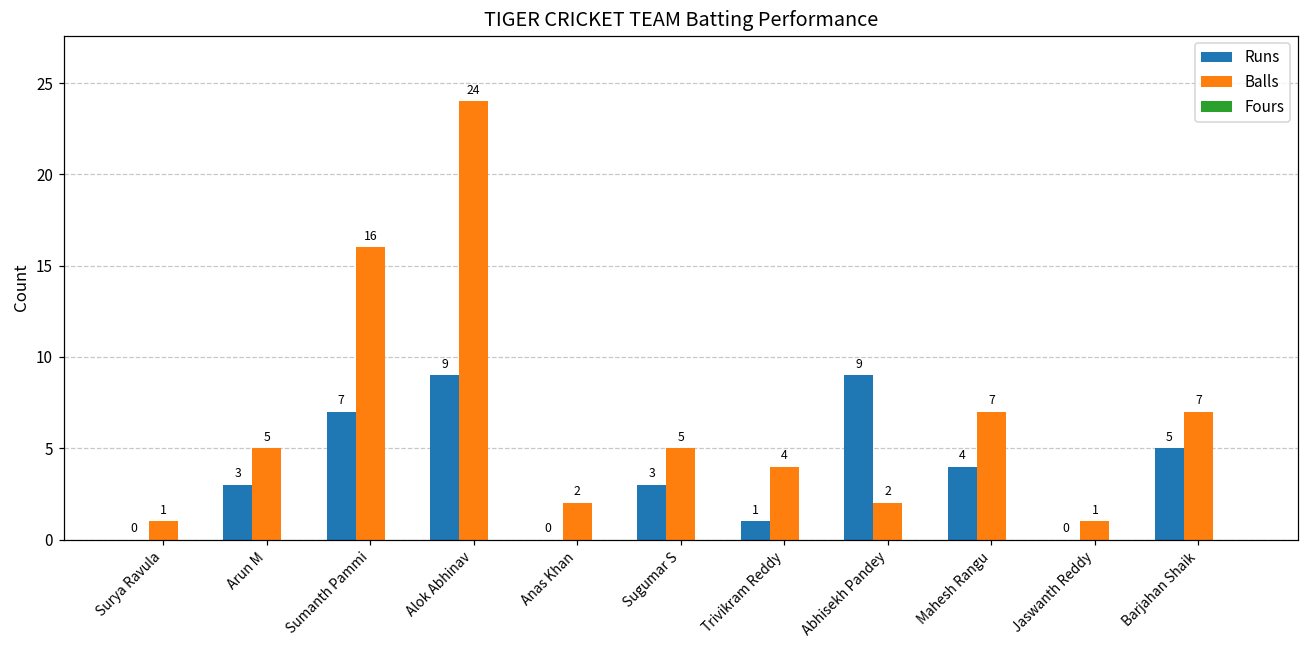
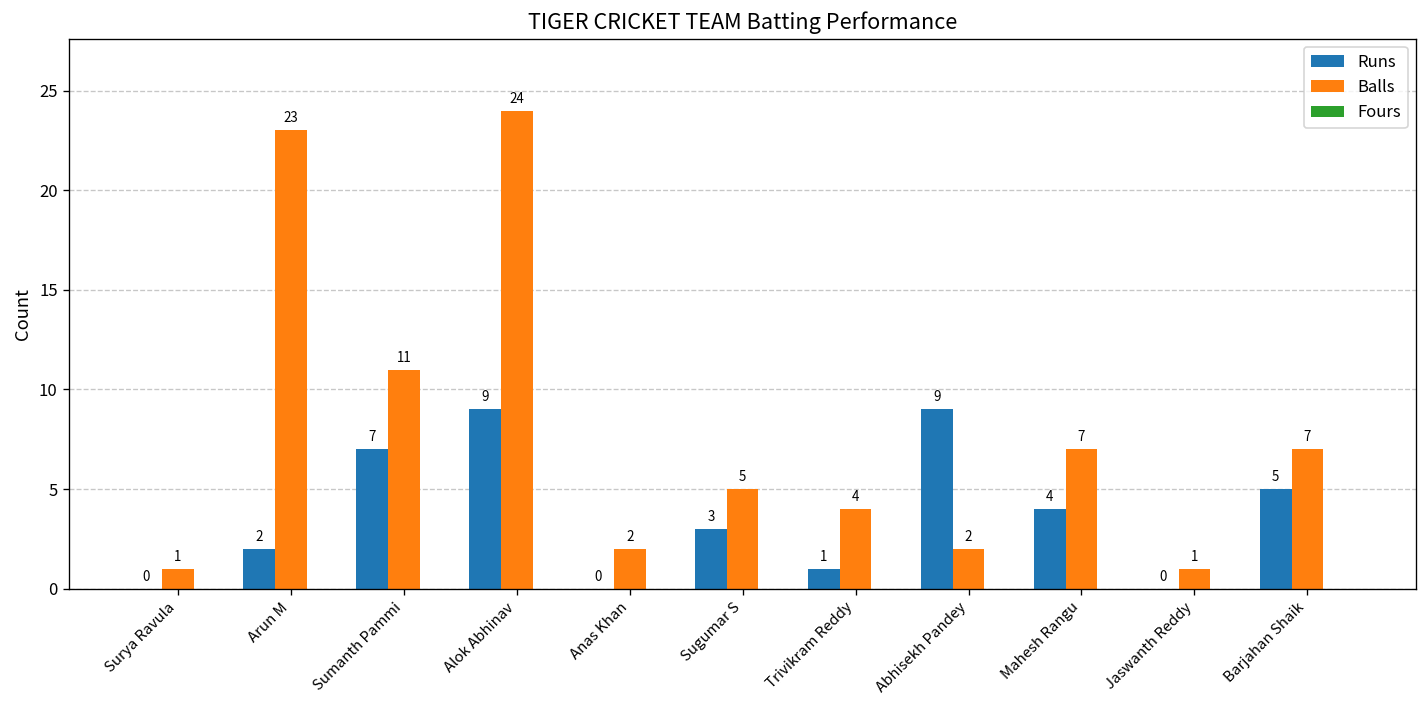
  {
    "Runs": {
      "Surya Ravula": 0,
-     "Arun M": 3,
+     "Arun M": 2,
      "Sumanth Pammi": 7,
      "Alok Abhinav": 9,
      "Anas Khan": 0,
      "Sugumar S": 3,
      "Trivikram Reddy": 1,
      "Abhisekh Pandey": 9,
      "Mahesh Rangu": 4,
      "Jaswanth Reddy": 0,
      "Barjahan Shaik": 5
    },
    "Balls": {
      "Surya Ravula": 1,
-     "Arun M": 5,
-     "Sumanth Pammi": 16,
+     "Arun M": 23,
+     "Sumanth Pammi": 11,
      "Alok Abhinav": 24,
      "Anas Khan": 2,
      "Sugumar S": 5,
      "Trivikram Reddy": 4,
      "Abhisekh Pandey": 2,
      "Mahesh Rangu": 7,
      "Jaswanth Reddy": 1,
      "Barjahan Shaik": 7
    },
    "Fours": {
      "Surya Ravula": 0.0,
      "Arun M": 0.0,
      "Sumanth Pammi": 0.0,
      "Alok Abhinav": 0.0,
      "Anas Khan": 0.0,
      "Sugumar S": 0.0,
      "Trivikram Reddy": 0.0,
      "Abhisekh Pandey": 0.0,
      "Mahesh Rangu": 0.0,
      "Jaswanth Reddy": 0.0,
      "Barjahan Shaik": 0.0
    }
  }
